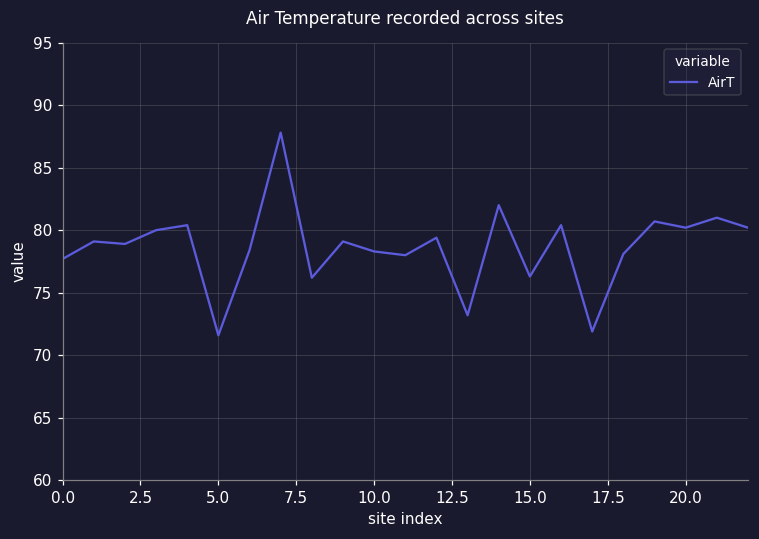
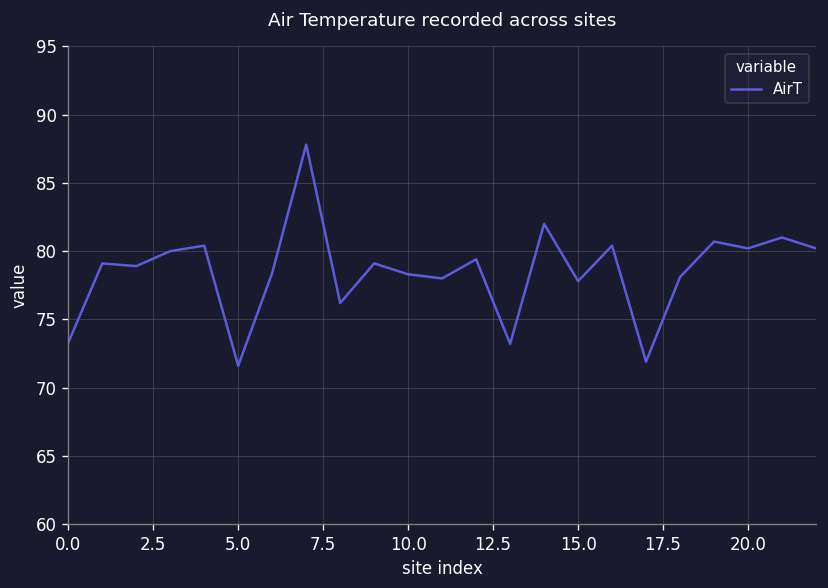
  {
-   "0.0": 77.7,
+   "0.0": 73.3,
    "5.0": 71.6,
    "10.0": 78.3,
-   "15.0": 76.3,
+   "15.0": 77.8,
    "20.0": 80.2
  }
